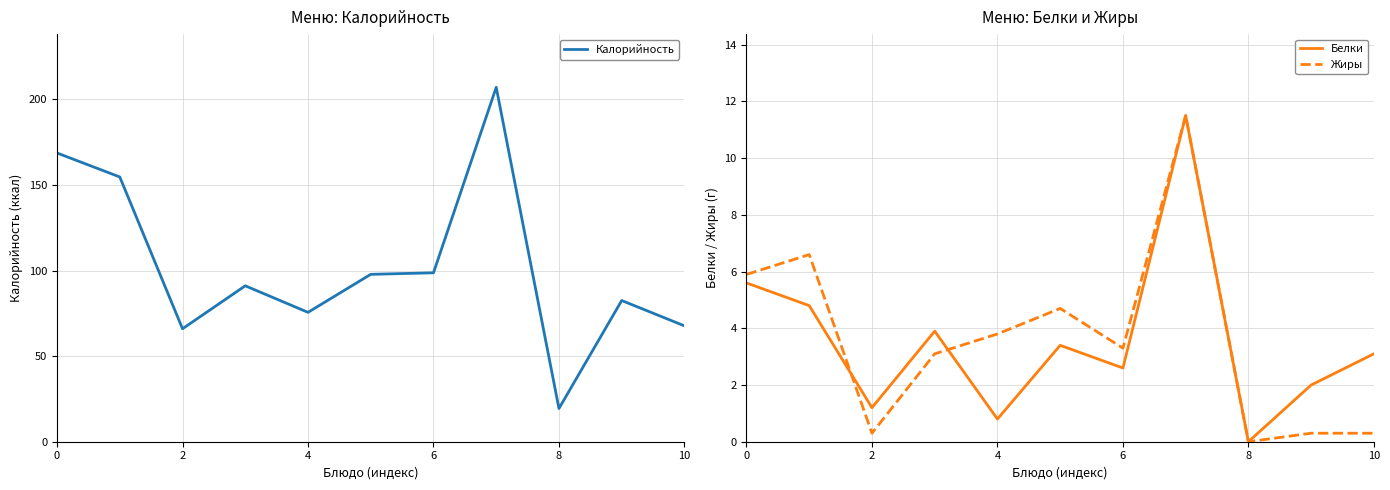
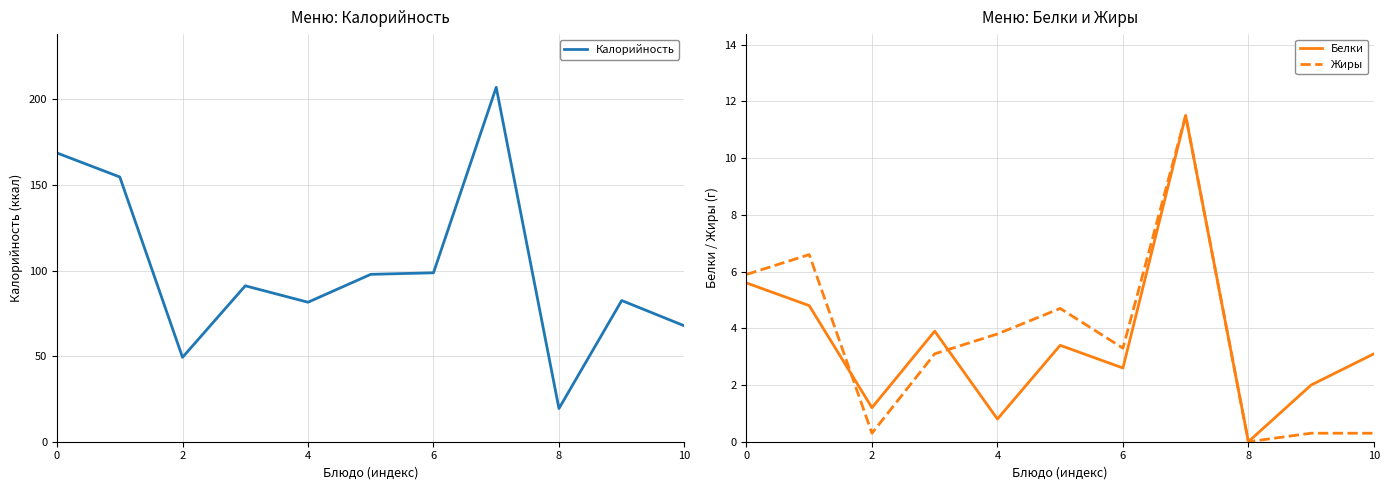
  {
    "Меню: Калорийность": {
      "0": 169,
-     "2": 66,
-     "4": 76,
+     "2": 49,
+     "4": 82,
      "6": 99,
      "8": 19,
      "10": 68
    }
  }
